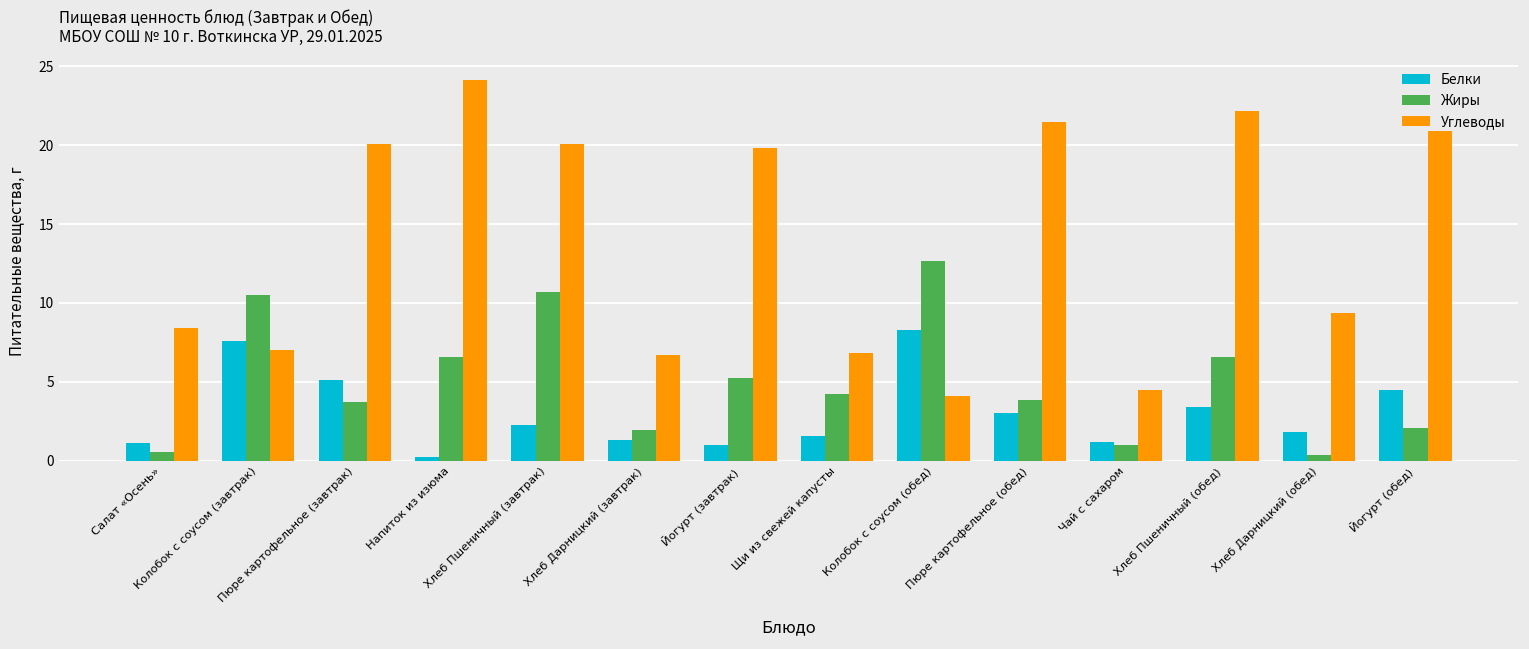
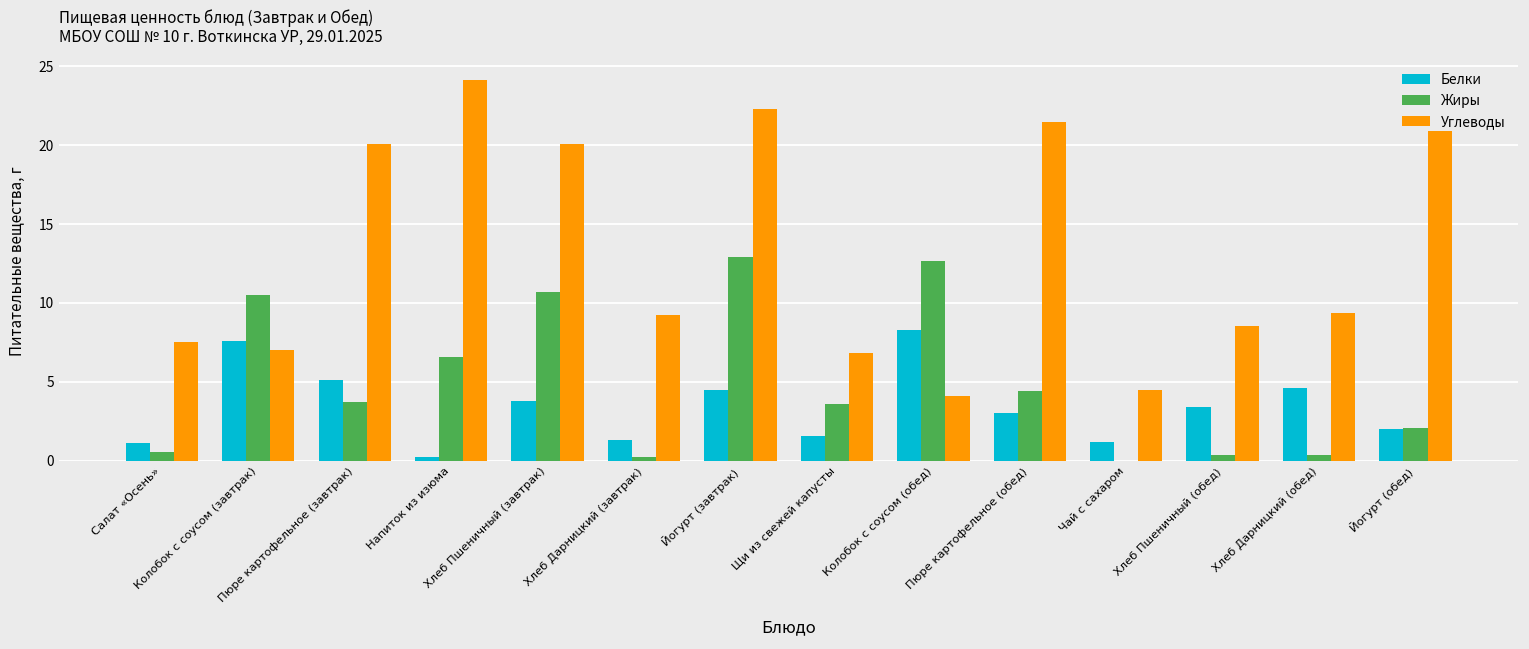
  {
    "Белки": {
      "Салат «Осень»": 1.1,
      "Колобок с соусом (завтрак)": 7.6,
      "Пюре картофельное (завтрак)": 5.2,
      "Напиток из изюма": 0.2,
-     "Хлеб Пшеничный (завтрак)": 2.3,
+     "Хлеб Пшеничный (завтрак)": 3.8,
      "Хлеб Дарницкий (завтрак)": 1.3,
-     "Йогурт (завтрак)": 1.0,
+     "Йогурт (завтрак)": 4.5,
      "Щи из свежей капусты": 1.6,
      "Колобок с соусом (обед)": 8.3,
      "Пюре картофельное (обед)": 3.1,
      "Чай с сахаром": 1.2,
      "Хлеб Пшеничный (обед)": 3.4,
-     "Хлеб Дарницкий (обед)": 1.9,
-     "Йогурт (обед)": 4.5
+     "Хлеб Дарницкий (обед)": 4.6,
+     "Йогурт (обед)": 2.0
    },
    "Жиры": {
      "Салат «Осень»": 0.5,
      "Колобок с соусом (завтрак)": 10.5,
      "Пюре картофельное (завтрак)": 3.7,
      "Напиток из изюма": 6.6,
      "Хлеб Пшеничный (завтрак)": 10.7,
-     "Хлеб Дарницкий (завтрак)": 1.9,
-     "Йогурт (завтрак)": 5.2,
-     "Щи из свежей капусты": 4.2,
+     "Хлеб Дарницкий (завтрак)": 0.2,
+     "Йогурт (завтрак)": 12.9,
+     "Щи из свежей капусты": 3.6,
      "Колобок с соусом (обед)": 12.6,
-     "Пюре картофельное (обед)": 3.8,
-     "Чай с сахаром": 1,
-     "Хлеб Пшеничный (обед)": 6.6,
+     "Пюре картофельное (обед)": 4.4,
+     "Чай с сахаром": 0,
+     "Хлеб Пшеничный (обед)": 0.4,
      "Хлеб Дарницкий (обед)": 0.3,
      "Йогурт (обед)": 2.1
    },
    "Углеводы": {
-     "Салат «Осень»": 8.4,
+     "Салат «Осень»": 7.5,
      "Колобок с соусом (завтрак)": 7.0,
      "Пюре картофельное (завтрак)": 20.1,
      "Напиток из изюма": 24.2,
      "Хлеб Пшеничный (завтрак)": 20.1,
-     "Хлеб Дарницкий (завтрак)": 6.7,
-     "Йогурт (завтрак)": 19.8,
+     "Хлеб Дарницкий (завтрак)": 9.2,
+     "Йогурт (завтрак)": 22.3,
      "Щи из свежей капусты": 6.9,
      "Колобок с соусом (обед)": 4.1,
      "Пюре картофельное (обед)": 21.5,
      "Чай с сахаром": 4.5,
-     "Хлеб Пшеничный (обед)": 22.1,
+     "Хлеб Пшеничный (обед)": 8.6,
      "Хлеб Дарницкий (обед)": 9.4,
      "Йогурт (обед)": 20.9
    }
  }
